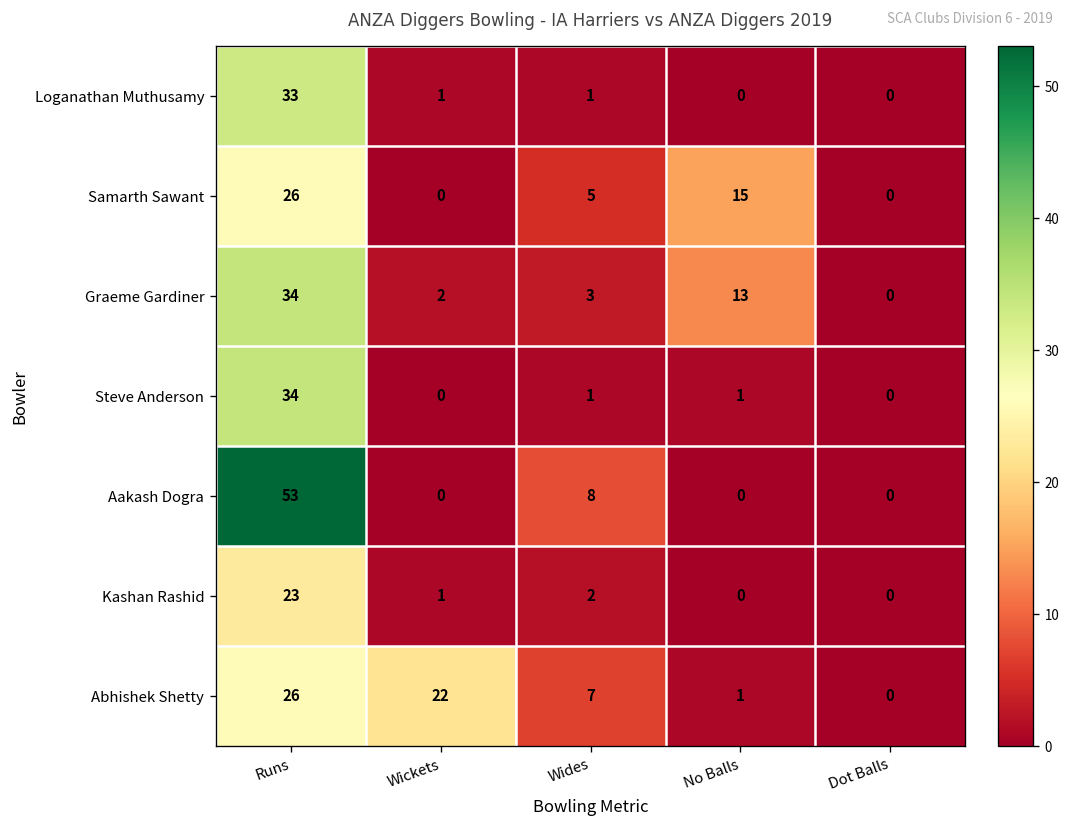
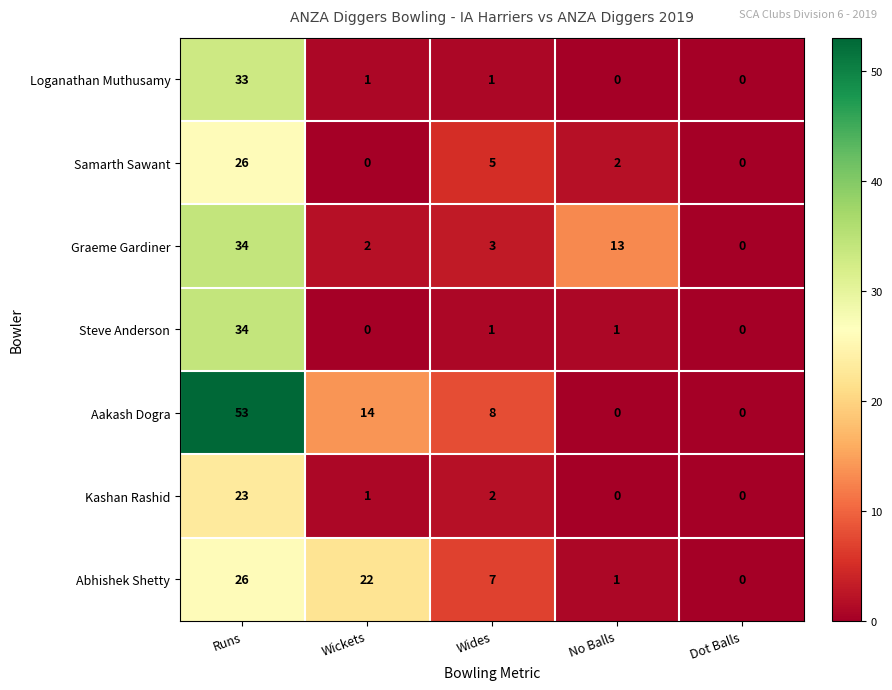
  {
    "Loganathan Muthusamy": {
      "Runs": 33,
      "Wickets": 1,
      "Wides": 1,
      "No Balls": 0,
      "Dot Balls": 0
    },
    "Samarth Sawant": {
      "Runs": 26,
      "Wickets": 0,
      "Wides": 5,
-     "No Balls": 15,
+     "No Balls": 2,
      "Dot Balls": 0
    },
    "Graeme Gardiner": {
      "Runs": 34,
      "Wickets": 2,
      "Wides": 3,
      "No Balls": 13,
      "Dot Balls": 0
    },
    "Steve Anderson": {
      "Runs": 34,
      "Wickets": 0,
      "Wides": 1,
      "No Balls": 1,
      "Dot Balls": 0
    },
    "Aakash Dogra": {
      "Runs": 53,
-     "Wickets": 0,
+     "Wickets": 14,
      "Wides": 8,
      "No Balls": 0,
      "Dot Balls": 0
    },
    "Kashan Rashid": {
      "Runs": 23,
      "Wickets": 1,
      "Wides": 2,
      "No Balls": 0,
      "Dot Balls": 0
    },
    "Abhishek Shetty": {
      "Runs": 26,
      "Wickets": 22,
      "Wides": 7,
      "No Balls": 1,
      "Dot Balls": 0
    }
  }
